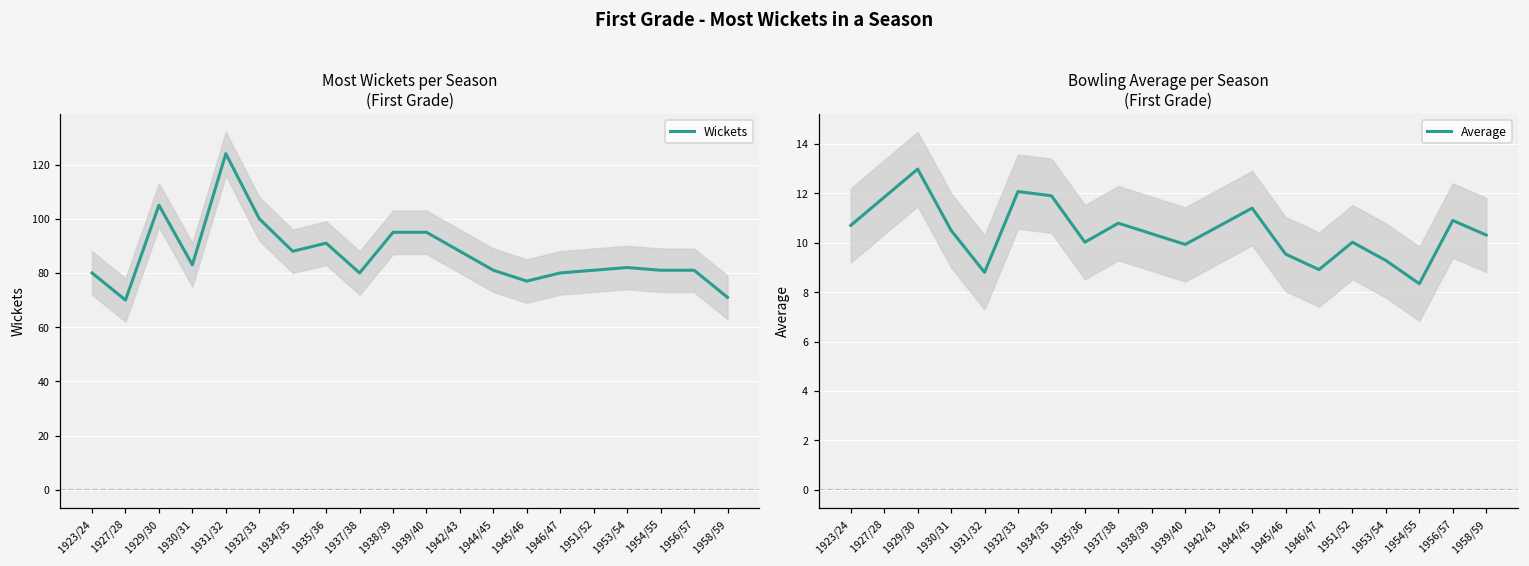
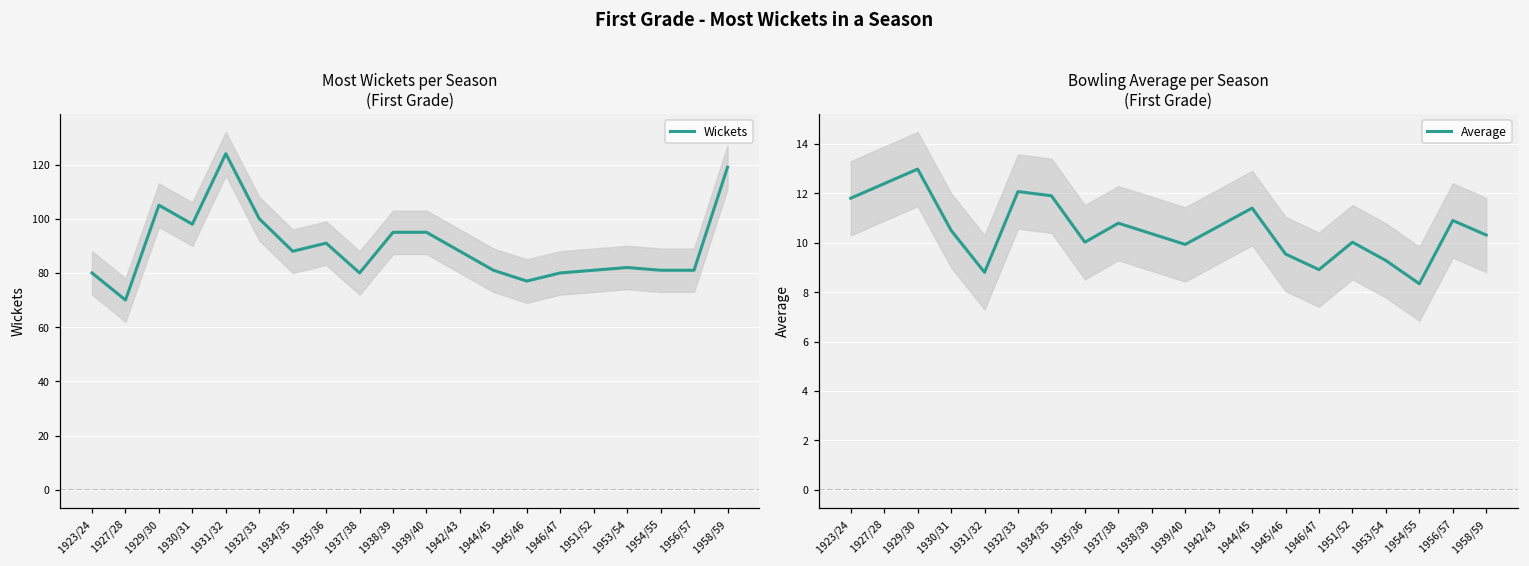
  {
    "Most Wickets per Season (First Grade)": {
      "Wickets": {
        "1923/24": 80,
        "1927/28": 70,
        "1929/30": 105,
-       "1930/31": 83,
+       "1930/31": 98,
        "1931/32": 124,
        "1932/33": 100,
        "1934/35": 88,
        "1935/36": 91,
        "1937/38": 80,
        "1938/39": 95,
        "1939/40": 95,
        "1942/43": 88,
        "1944/45": 81,
        "1945/46": 77,
        "1946/47": 80,
        "1951/52": 81,
        "1953/54": 82,
        "1954/55": 81,
        "1956/57": 81,
-       "1958/59": 71
+       "1958/59": 119
      }
    },
    "Bowling Average per Season (First Grade)": {
      "Average": {
-       "1923/24": 10.7,
+       "1923/24": 11.8,
        "1929/30": 13.0,
        "1930/31": 10.5,
        "1931/32": 8.8,
        "1932/33": 12.1,
        "1934/35": 11.9,
        "1935/36": 10.0,
        "1937/38": 10.8,
        "1939/40": 9.9,
        "1944/45": 11.4,
        "1945/46": 9.5,
        "1946/47": 8.9,
        "1951/52": 10.0,
        "1953/54": 9.3,
        "1954/55": 8.3,
        "1956/57": 10.9,
        "1958/59": 10.3
      }
    }
  }
